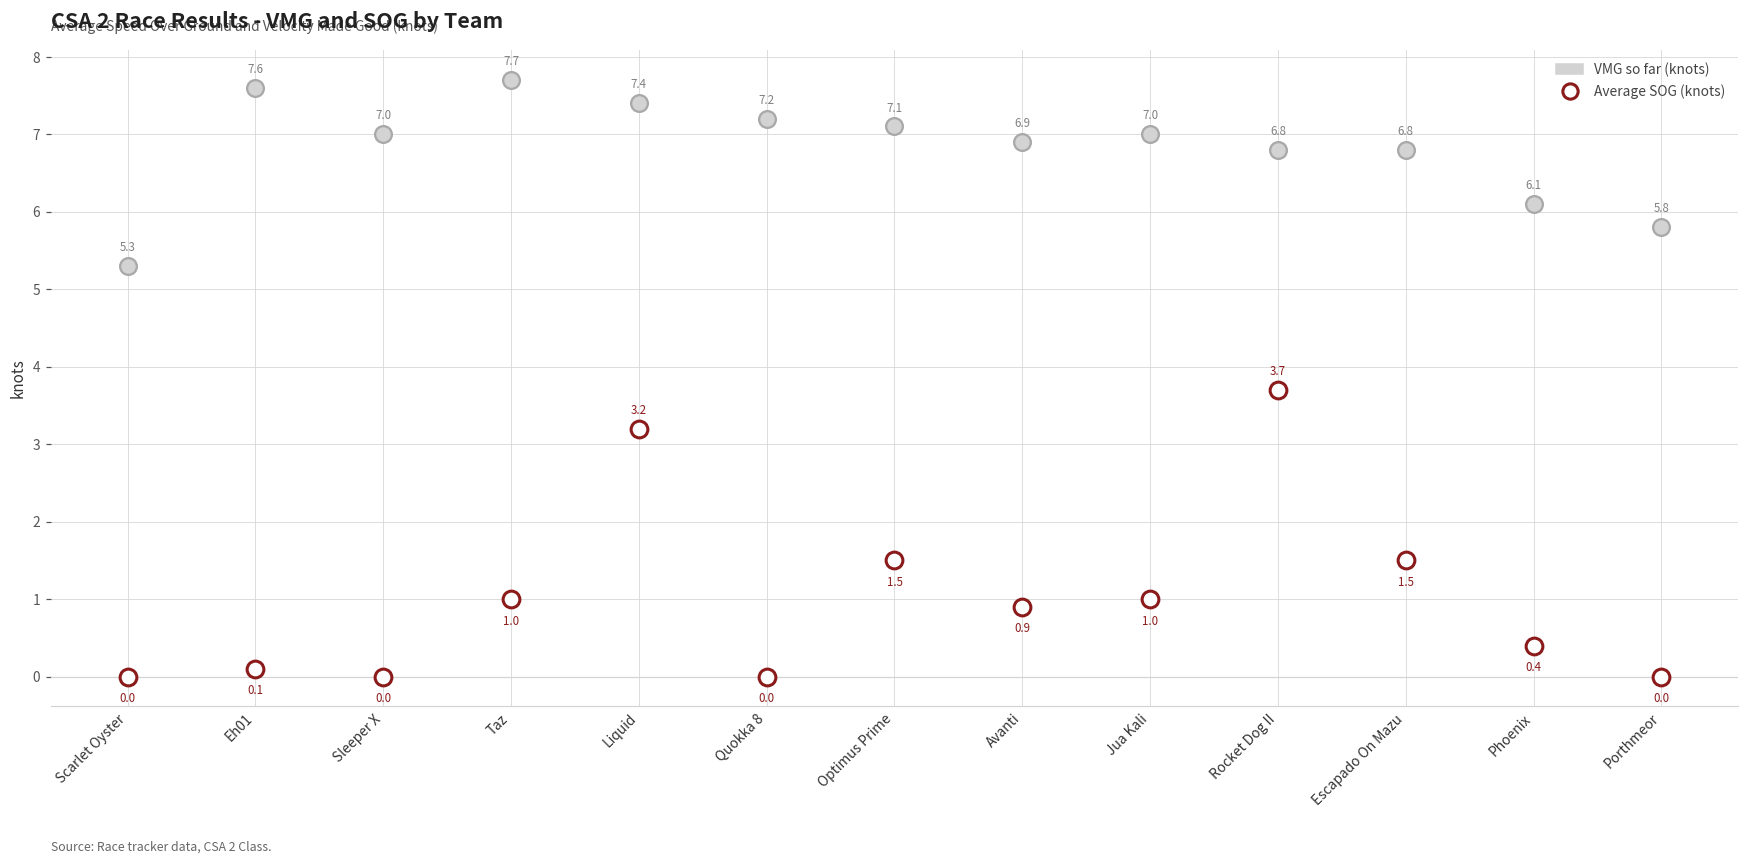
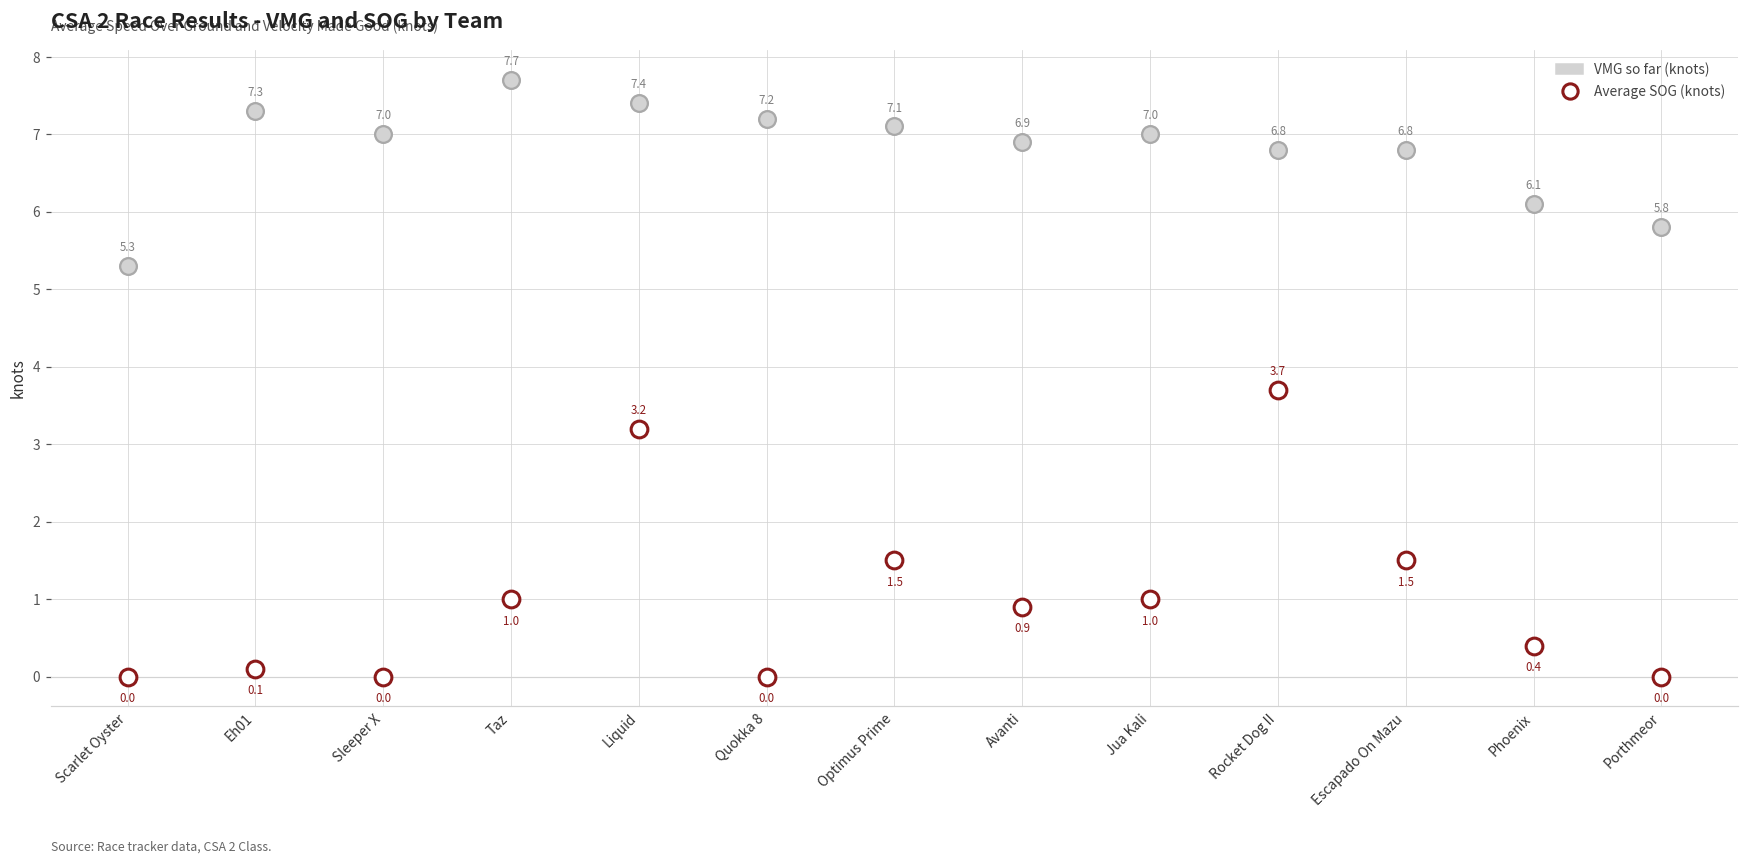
  {
    "VMG so far (knots)": {
-     "Eh01": 7.6
+     "Eh01": 7.3
    }
  }
